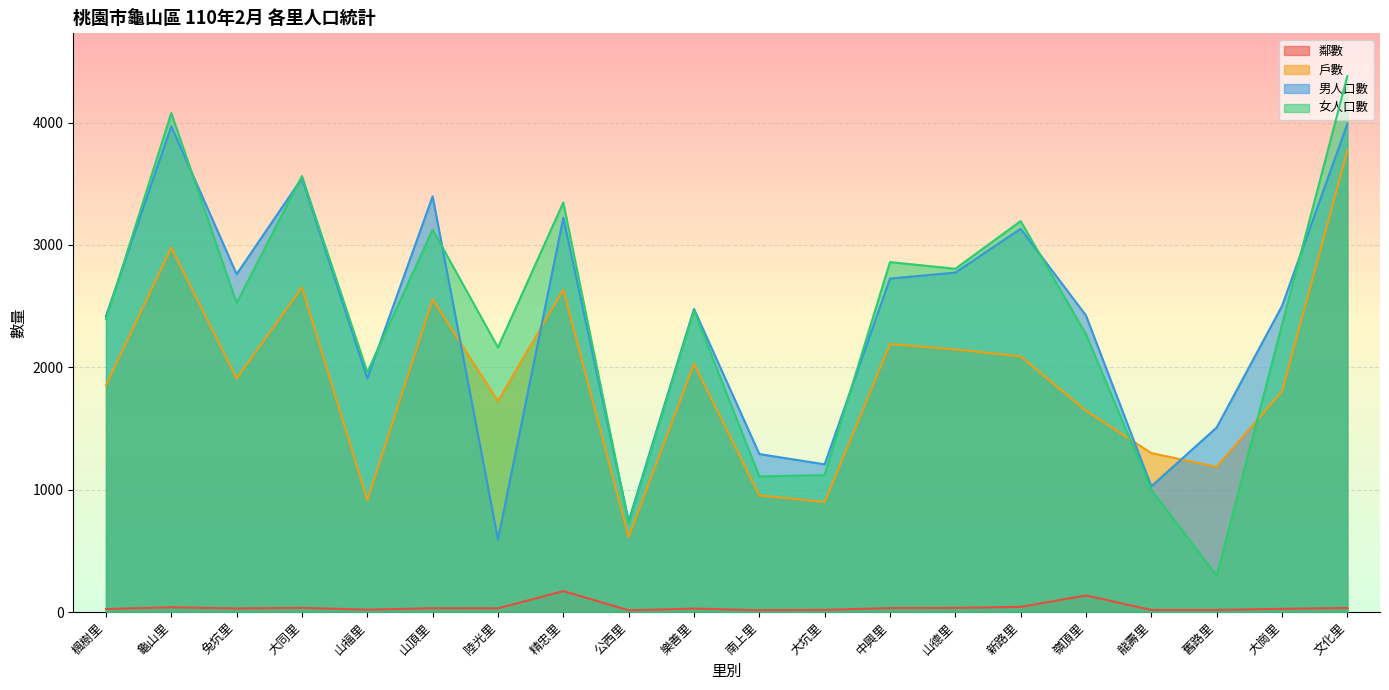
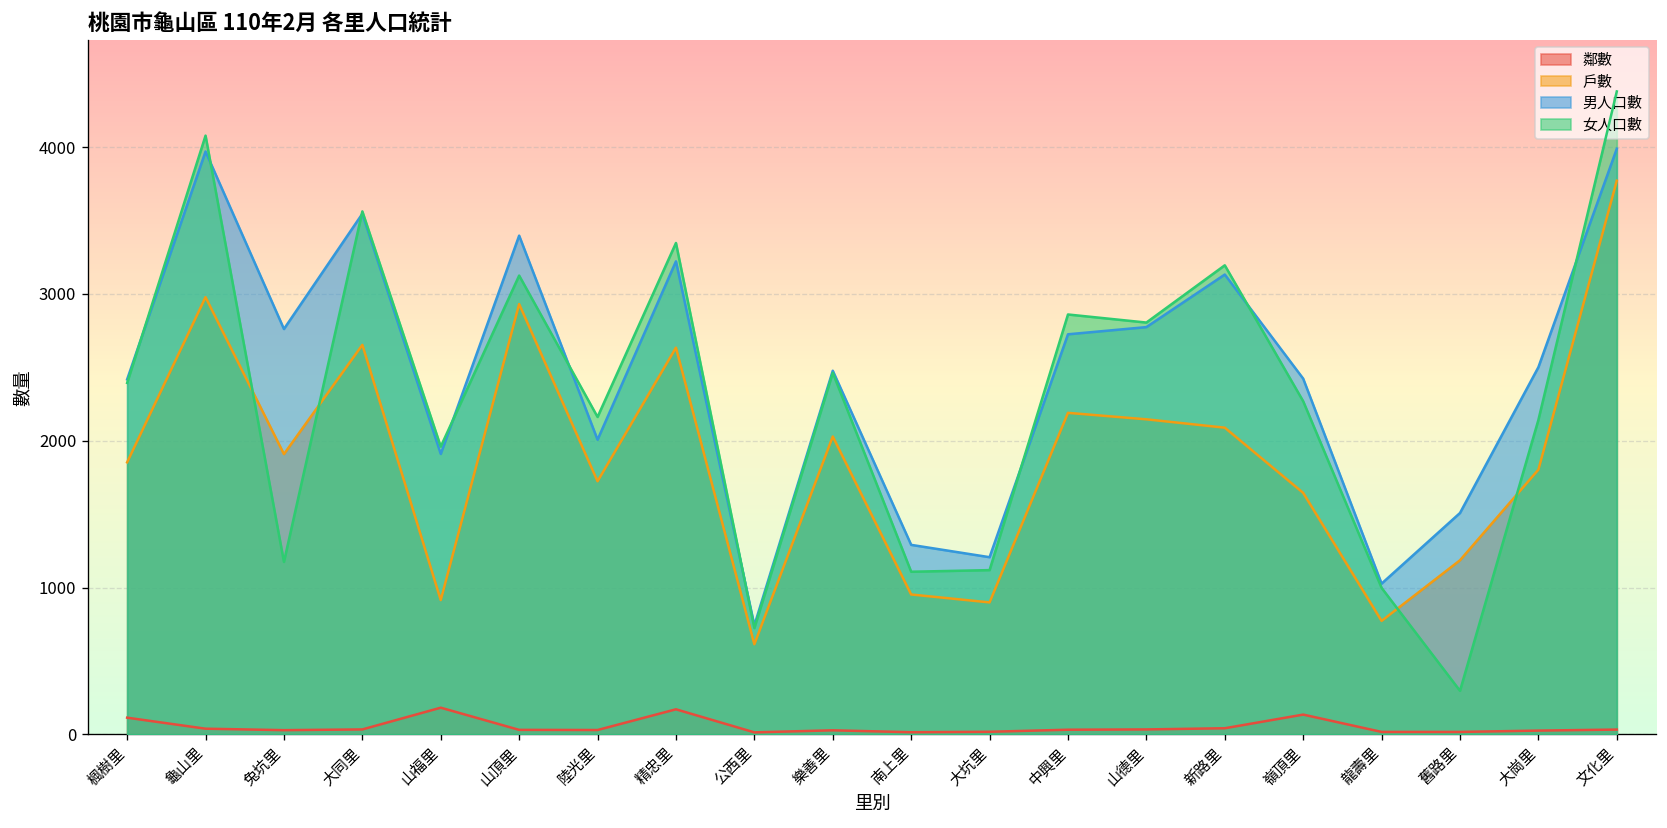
  {
    "鄰數": {
-     "楓樹里": 20,
+     "楓樹里": 110,
      "龜山里": 40,
      "兔坑里": 30,
      "大同里": 30,
-     "山福里": 20,
+     "山福里": 180,
      "山頂里": 30,
      "陸光里": 30,
      "精忠里": 170,
      "公西里": 10,
      "樂善里": 30,
      "南上里": 20,
      "大坑里": 20,
      "中興里": 30,
      "山德里": 30,
      "新路里": 40,
      "嶺頂里": 140,
      "龍壽里": 20,
      "舊路里": 20,
      "大崗里": 30,
      "文化里": 30
    },
    "戶數": {
      "楓樹里": 1850,
      "龜山里": 2980,
      "兔坑里": 1910,
      "大同里": 2650,
      "山福里": 920,
-     "山頂里": 2550,
+     "山頂里": 2930,
      "陸光里": 1720,
      "精忠里": 2630,
      "公西里": 610,
      "樂善里": 2030,
      "南上里": 950,
      "大坑里": 900,
      "中興里": 2190,
      "山德里": 2150,
      "新路里": 2090,
      "嶺頂里": 1650,
-     "龍壽里": 1300,
+     "龍壽里": 770,
      "舊路里": 1190,
      "大崗里": 1800,
      "文化里": 3770
    },
    "男人口數": {
      "楓樹里": 2420,
      "龜山里": 3970,
      "兔坑里": 2760,
      "山福里": 1910,
      "山頂里": 3400,
-     "陸光里": 590,
+     "陸光里": 2010,
      "精忠里": 3220,
      "南上里": 1290,
      "大坑里": 1210,
      "中興里": 2730,
      "山德里": 2770,
      "新路里": 3130,
      "嶺頂里": 2420,
      "龍壽里": 1030,
      "舊路里": 1510,
      "大崗里": 2500,
      "文化里": 3990
    },
    "女人口數": {
      "楓樹里": 2390,
      "龜山里": 4080,
-     "兔坑里": 2530,
+     "兔坑里": 1180,
      "山福里": 1960,
      "山頂里": 3130,
      "陸光里": 2160,
      "精忠里": 3350,
      "南上里": 1110,
      "大坑里": 1120,
      "中興里": 2860,
      "山德里": 2810,
      "新路里": 3200,
      "嶺頂里": 2270,
      "龍壽里": 1000,
      "舊路里": 300,
-     "大崗里": 2350
+     "大崗里": 2140
    }
  }
